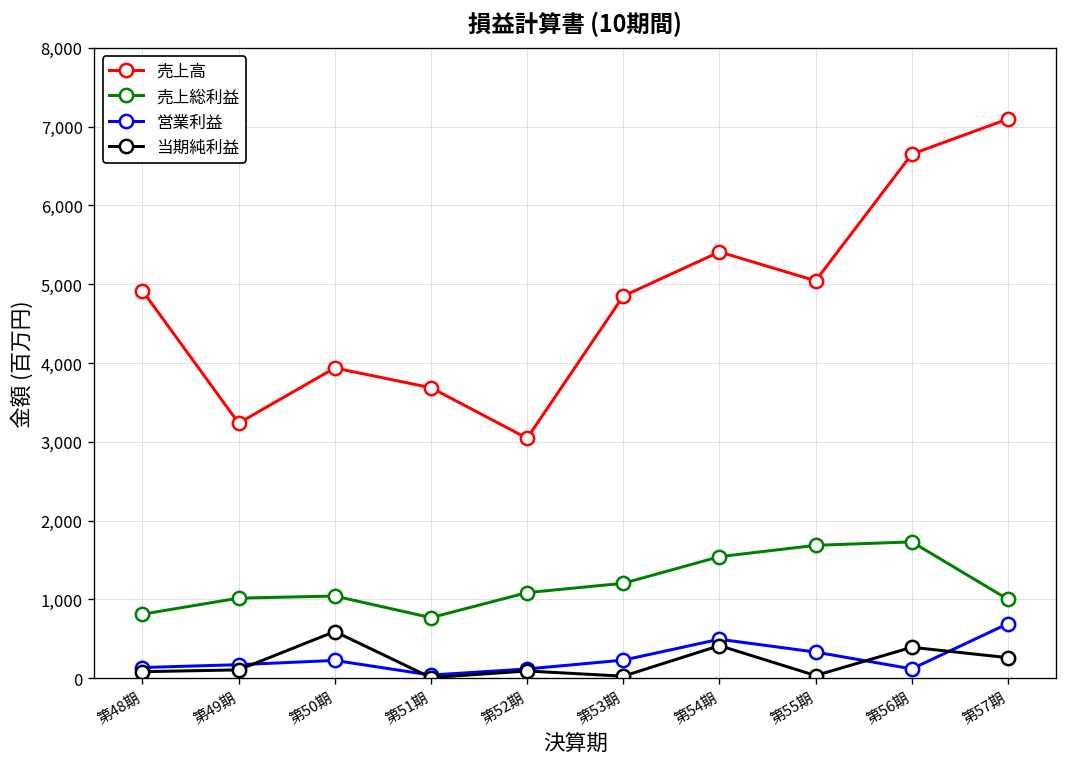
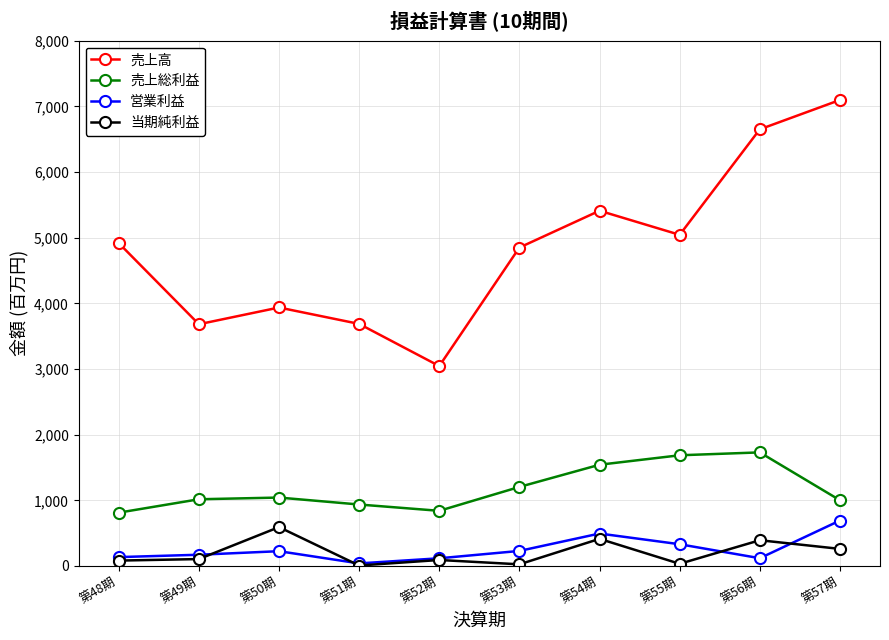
  {
    "売上高": {
      "第48期": "4,900",
-     "第49期": "3,200",
+     "第49期": "3,700",
      "第50期": "3,900",
      "第51期": "3,700",
      "第52期": "3,000",
      "第53期": "4,900",
      "第54期": "5,400",
      "第55期": "5,000",
      "第56期": "6,700",
      "第57期": "7,100"
    },
    "売上総利益": {
      "第48期": "800",
      "第49期": "1,000",
      "第50期": "1,000",
-     "第51期": "800",
-     "第52期": "1,100",
+     "第51期": "900",
+     "第52期": "800",
      "第53期": "1,200",
      "第54期": "1,500",
      "第55期": "1,700",
      "第56期": "1,700",
      "第57期": "1,000"
    },
    "営業利益": {
      "第48期": "100",
      "第49期": "200",
      "第50期": "200",
      "第53期": "200",
      "第54期": "500",
      "第55期": "300",
      "第56期": "100",
      "第57期": "700"
    },
    "当期純利益": {
      "第48期": "100",
      "第49期": "100",
      "第50期": "600",
      "第53期": "0",
      "第54期": "400",
      "第55期": "0",
      "第56期": "400",
      "第57期": "300"
    }
  }
